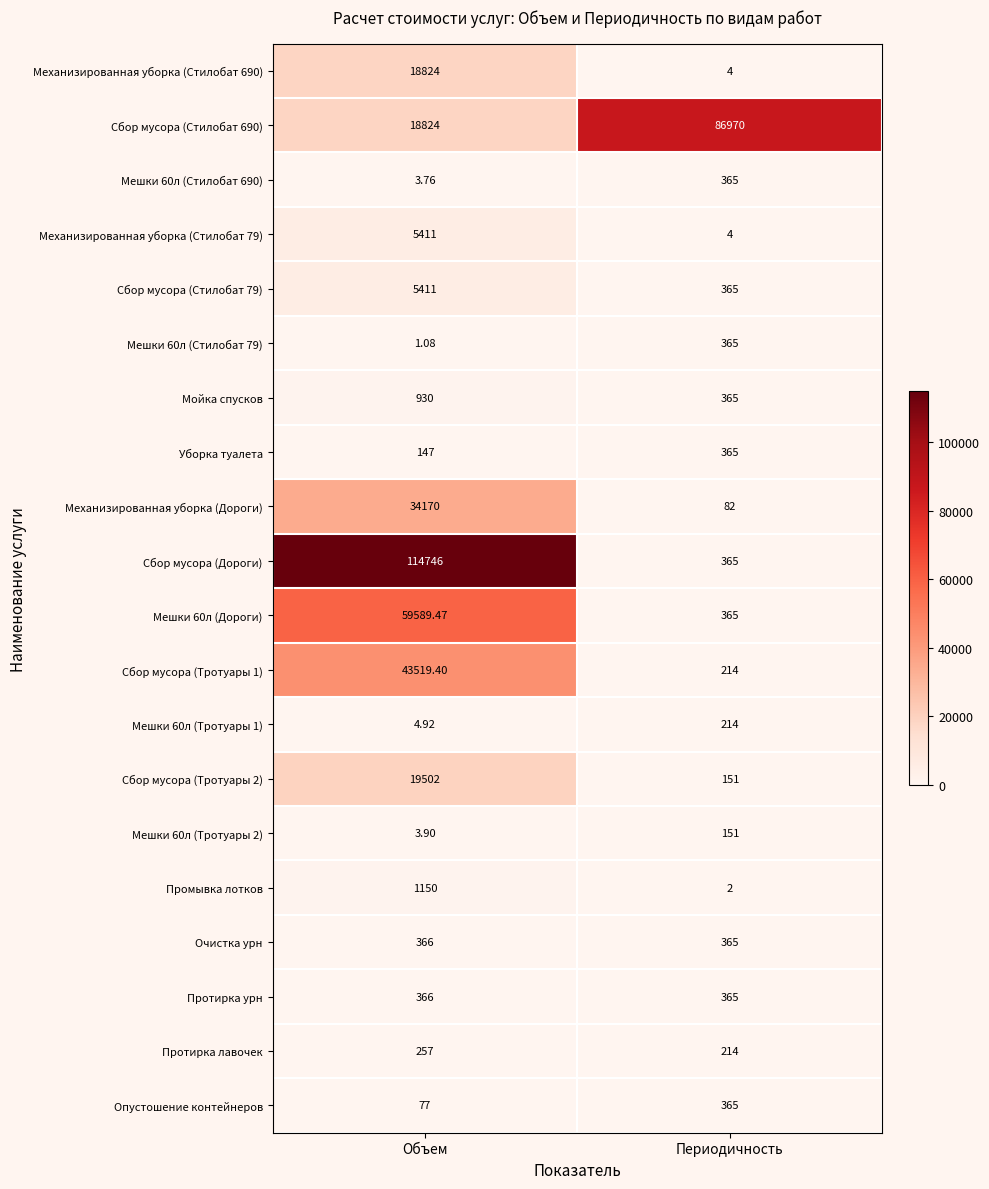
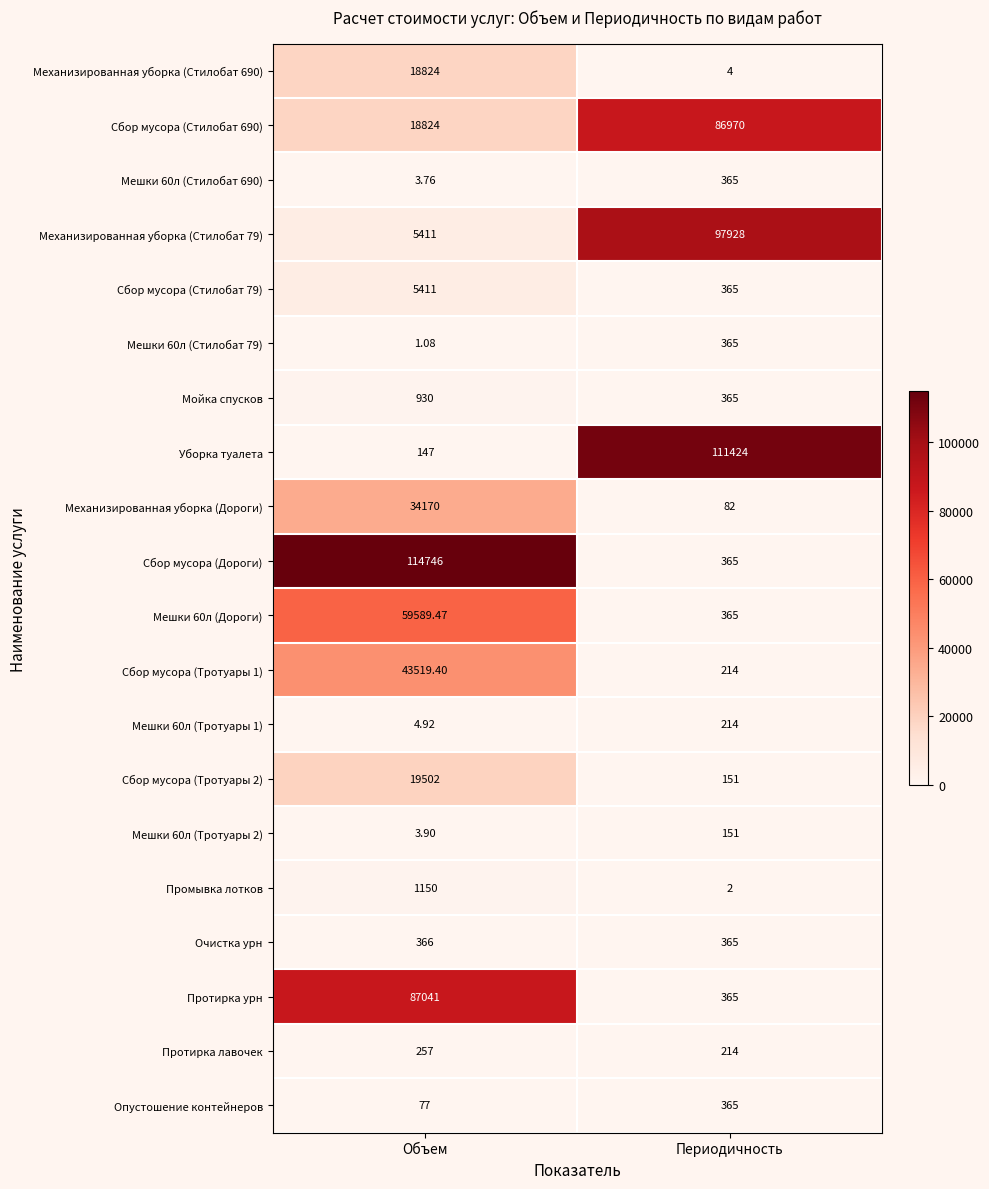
  {
    "Механизированная уборка (Стилобат 690)": {
      "Объем": 18824,
      "Периодичность": 4
    },
    "Сбор мусора (Стилобат 690)": {
      "Объем": 18824,
      "Периодичность": 86970
    },
    "Мешки 60л (Стилобат 690)": {
      "Объем": 3.76,
      "Периодичность": 365
    },
    "Механизированная уборка (Стилобат 79)": {
      "Объем": 5411,
-     "Периодичность": 4
+     "Периодичность": 97928
    },
    "Сбор мусора (Стилобат 79)": {
      "Объем": 5411,
      "Периодичность": 365
    },
    "Мешки 60л (Стилобат 79)": {
      "Объем": 1.08,
      "Периодичность": 365
    },
    "Мойка спусков": {
      "Объем": 930,
      "Периодичность": 365
    },
    "Уборка туалета": {
      "Объем": 147,
-     "Периодичность": 365
+     "Периодичность": 111424
    },
    "Механизированная уборка (Дороги)": {
      "Объем": 34170,
      "Периодичность": 82
    },
    "Сбор мусора (Дороги)": {
      "Объем": 114746,
      "Периодичность": 365
    },
    "Мешки 60л (Дороги)": {
      "Объем": 59589.47,
      "Периодичность": 365
    },
    "Сбор мусора (Тротуары 1)": {
      "Объем": 43519.40,
      "Периодичность": 214
    },
    "Мешки 60л (Тротуары 1)": {
      "Объем": 4.92,
      "Периодичность": 214
    },
    "Сбор мусора (Тротуары 2)": {
      "Объем": 19502,
      "Периодичность": 151
    },
    "Мешки 60л (Тротуары 2)": {
      "Объем": 3.90,
      "Периодичность": 151
    },
    "Промывка лотков": {
      "Объем": 1150,
      "Периодичность": 2
    },
    "Очистка урн": {
      "Объем": 366,
      "Периодичность": 365
    },
    "Протирка урн": {
-     "Объем": 366,
+     "Объем": 87041,
      "Периодичность": 365
    },
    "Протирка лавочек": {
      "Объем": 257,
      "Периодичность": 214
    },
    "Опустошение контейнеров": {
      "Объем": 77,
      "Периодичность": 365
    }
  }
